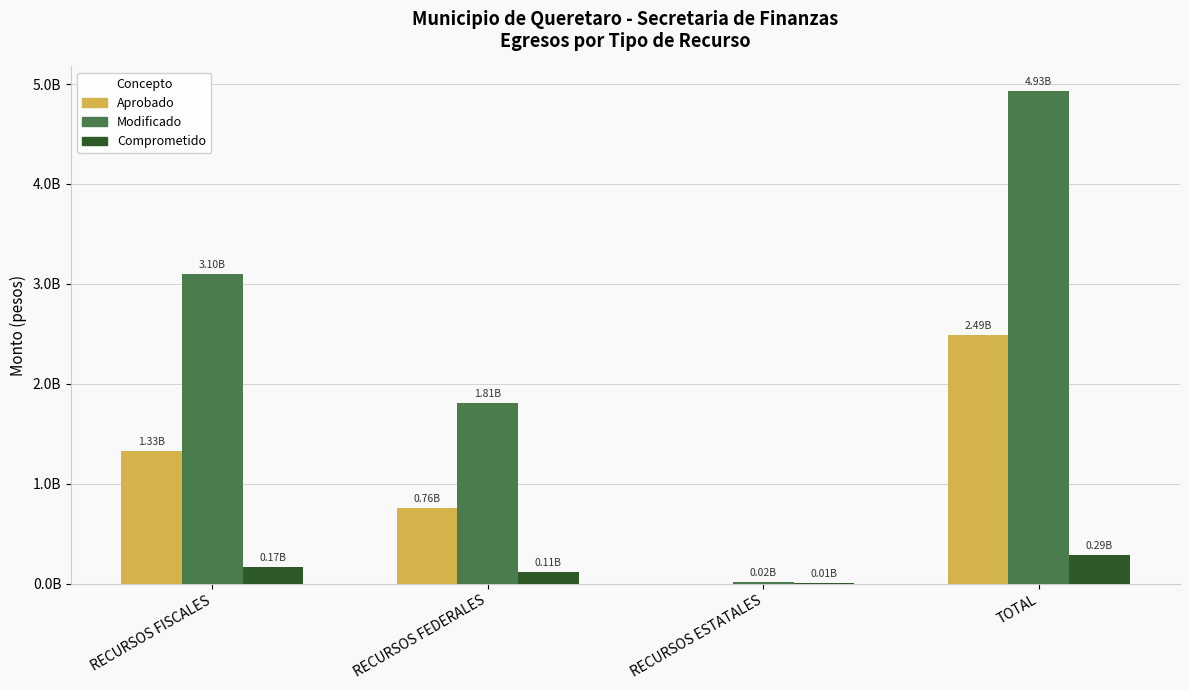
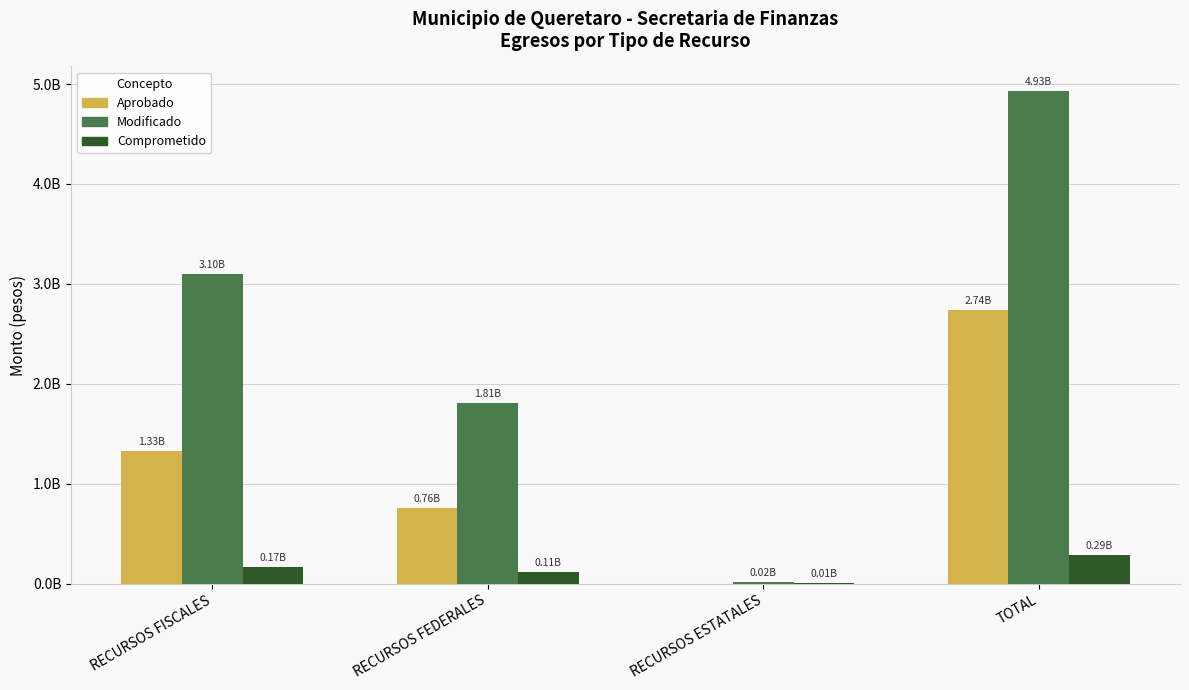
  {
    "Aprobado": {
      "RECURSOS FISCALES": "1.33B",
      "RECURSOS FEDERALES": "0.76B",
-     "TOTAL": "2.49B"
+     "TOTAL": "2.74B"
    }
  }
